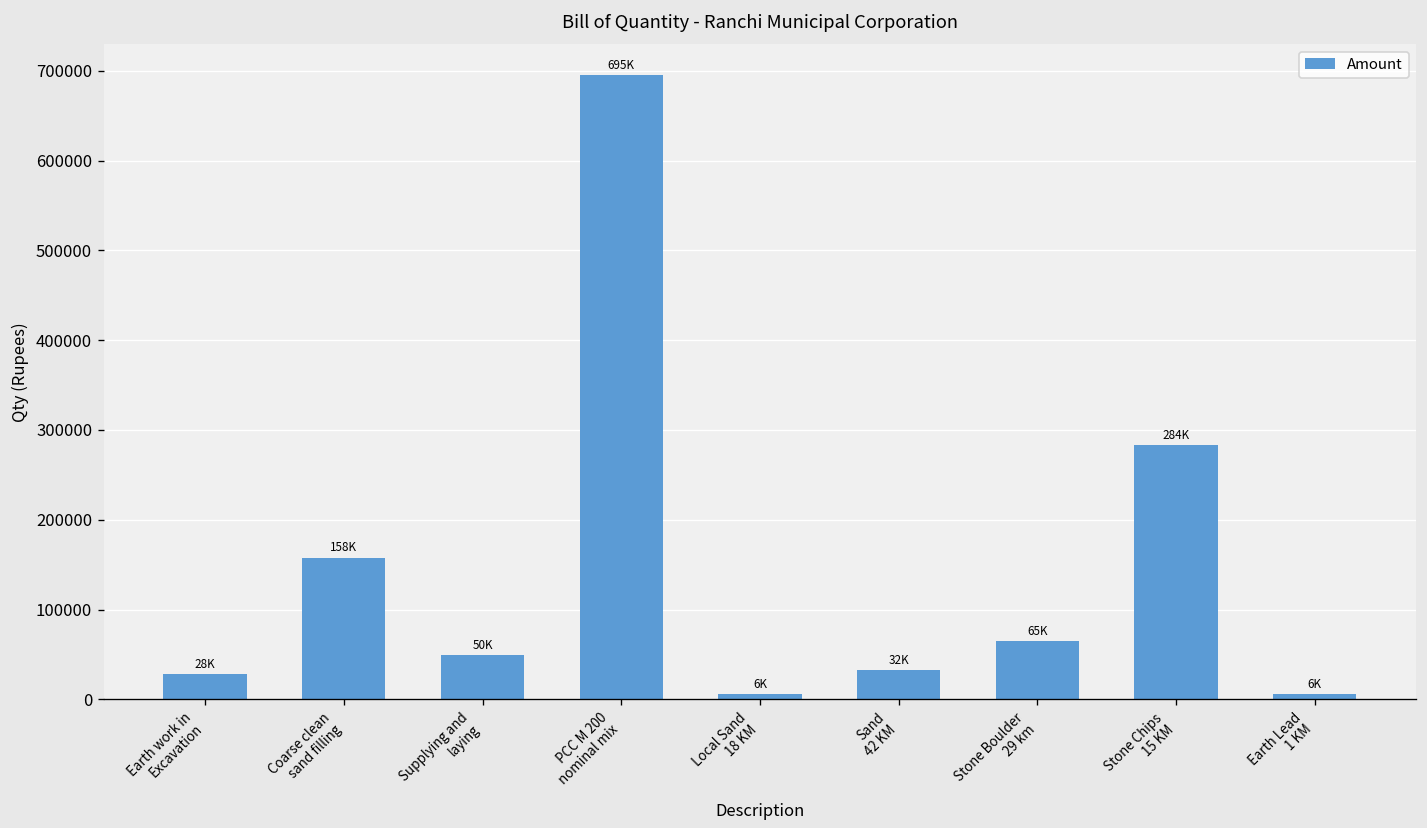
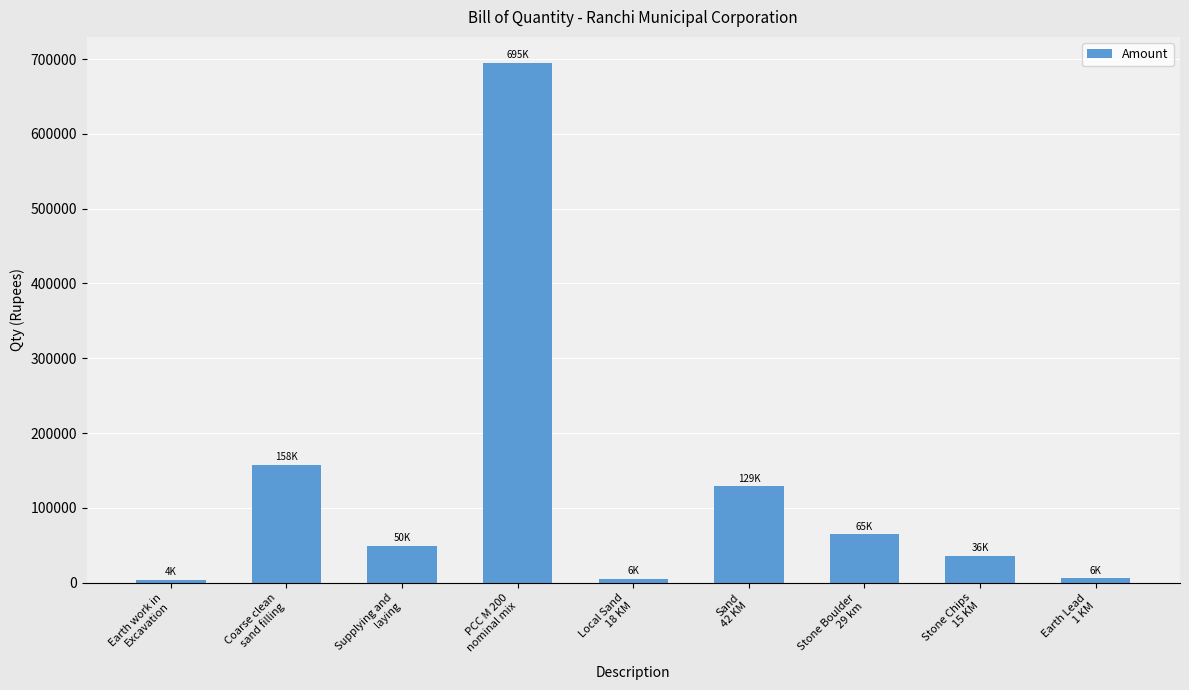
  {
-   "Earth work in Excavation": "28K",
+   "Earth work in Excavation": "4K",
    "Coarse clean sand filling": "158K",
    "Supplying and laying": "50K",
    "PCC M 200 nominal mix": "695K",
    "Local Sand 18 KM": "6K",
-   "Sand 42 KM": "32K",
+   "Sand 42 KM": "129K",
    "Stone Boulder 29 km": "65K",
-   "Stone Chips 15 KM": "284K",
+   "Stone Chips 15 KM": "36K",
    "Earth Lead 1 KM": "6K"
  }
